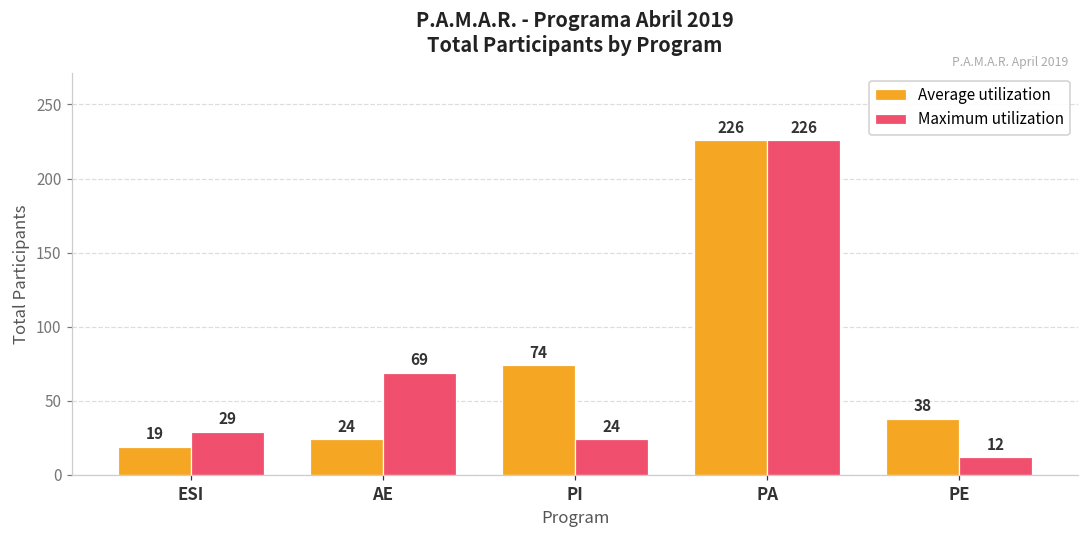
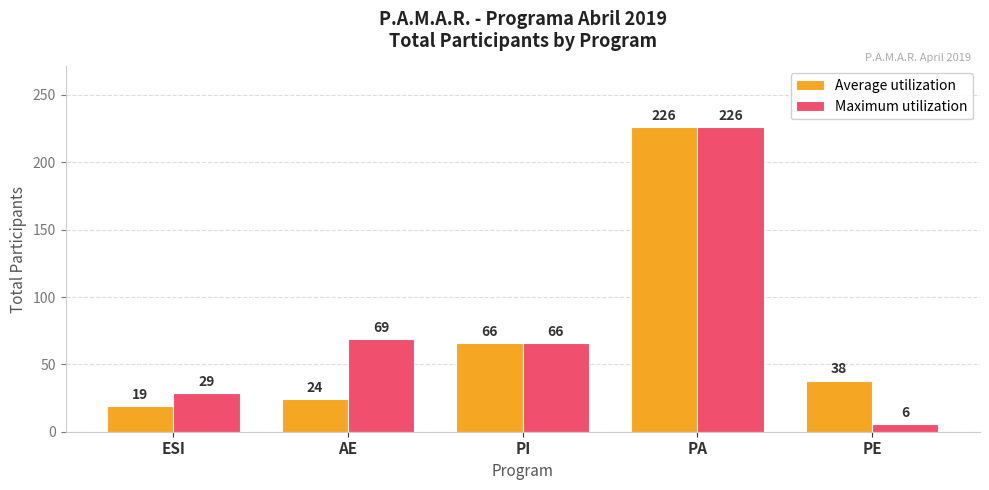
  {
    "Average utilization": {
      "ESI": 19,
      "AE": 24,
-     "PI": 74,
+     "PI": 66,
      "PA": 226,
      "PE": 38
    },
    "Maximum utilization": {
      "ESI": 29,
      "AE": 69,
-     "PI": 24,
+     "PI": 66,
      "PA": 226,
-     "PE": 12
+     "PE": 6
    }
  }
